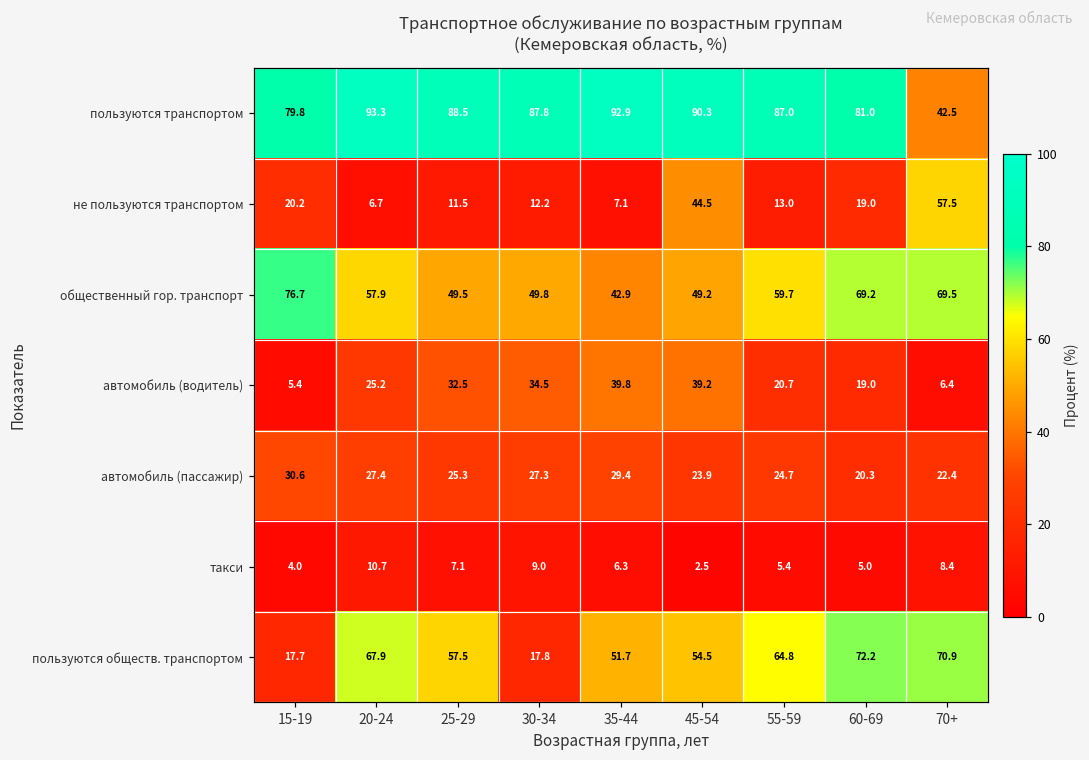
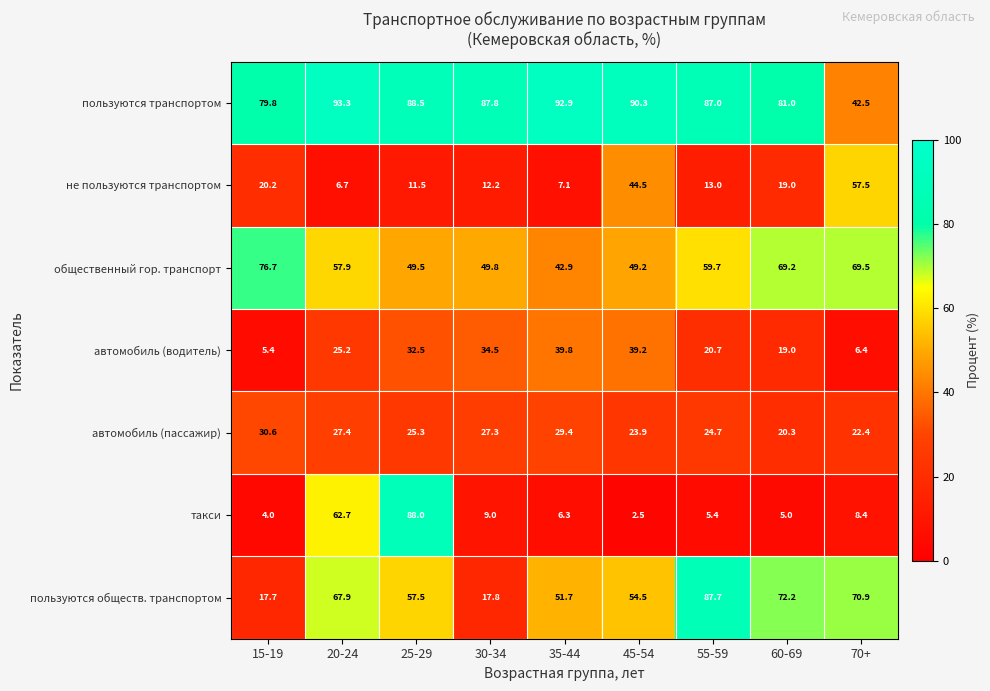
  {
    "пользуются транспортом": {
      "15-19": 79.8,
      "20-24": 93.3,
      "25-29": 88.5,
      "30-34": 87.8,
      "35-44": 92.9,
      "45-54": 90.3,
      "55-59": 87.0,
      "60-69": 81.0,
      "70+": 42.5
    },
    "не пользуются транспортом": {
      "15-19": 20.2,
      "20-24": 6.7,
      "25-29": 11.5,
      "30-34": 12.2,
      "35-44": 7.1,
      "45-54": 44.5,
      "55-59": 13.0,
      "60-69": 19.0,
      "70+": 57.5
    },
    "общественный гор. транспорт": {
      "15-19": 76.7,
      "20-24": 57.9,
      "25-29": 49.5,
      "30-34": 49.8,
      "35-44": 42.9,
      "45-54": 49.2,
      "55-59": 59.7,
      "60-69": 69.2,
      "70+": 69.5
    },
    "автомобиль (водитель)": {
      "15-19": 5.4,
      "20-24": 25.2,
      "25-29": 32.5,
      "30-34": 34.5,
      "35-44": 39.8,
      "45-54": 39.2,
      "55-59": 20.7,
      "60-69": 19.0,
      "70+": 6.4
    },
    "автомобиль (пассажир)": {
      "15-19": 30.6,
      "20-24": 27.4,
      "25-29": 25.3,
      "30-34": 27.3,
      "35-44": 29.4,
      "45-54": 23.9,
      "55-59": 24.7,
      "60-69": 20.3,
      "70+": 22.4
    },
    "такси": {
      "15-19": 4.0,
-     "20-24": 10.7,
-     "25-29": 7.1,
+     "20-24": 62.7,
+     "25-29": 88.0,
      "30-34": 9.0,
      "35-44": 6.3,
      "45-54": 2.5,
      "55-59": 5.4,
      "60-69": 5.0,
      "70+": 8.4
    },
    "пользуются обществ. транспортом": {
      "15-19": 17.7,
      "20-24": 67.9,
      "25-29": 57.5,
      "30-34": 17.8,
      "35-44": 51.7,
      "45-54": 54.5,
-     "55-59": 64.8,
+     "55-59": 87.7,
      "60-69": 72.2,
      "70+": 70.9
    }
  }
